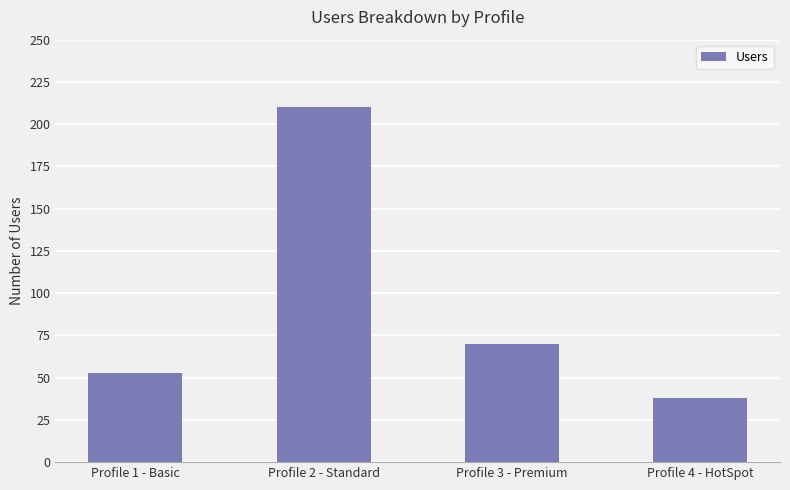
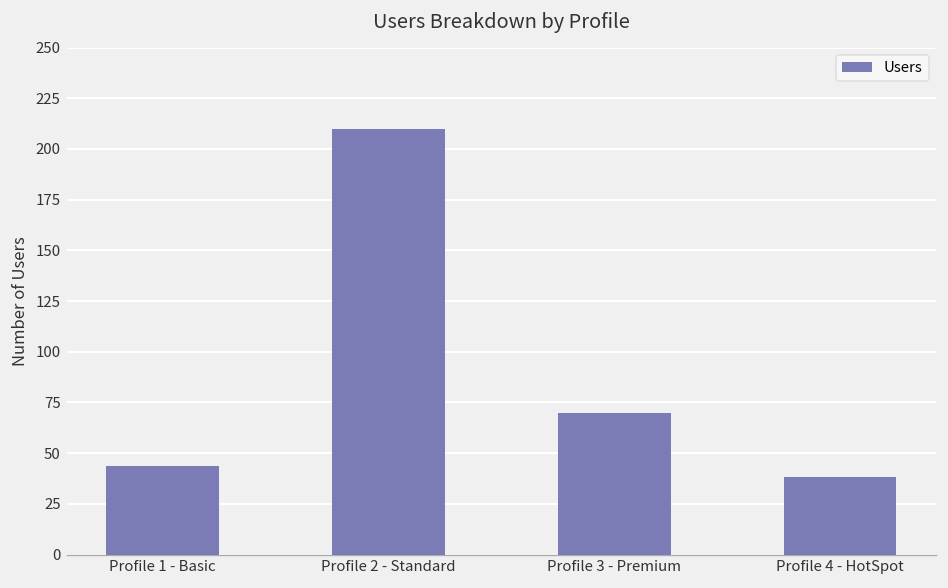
  {
-   "Profile 1 - Basic": 53,
+   "Profile 1 - Basic": 44,
    "Profile 2 - Standard": 210,
    "Profile 3 - Premium": 70,
    "Profile 4 - HotSpot": 38
  }
